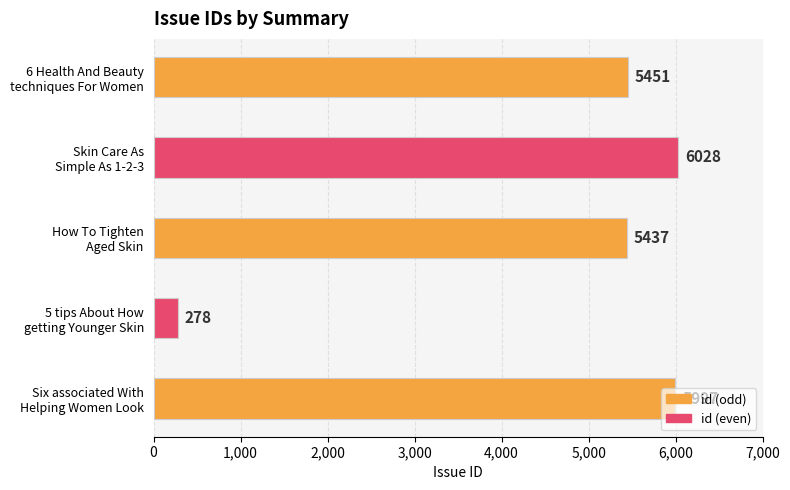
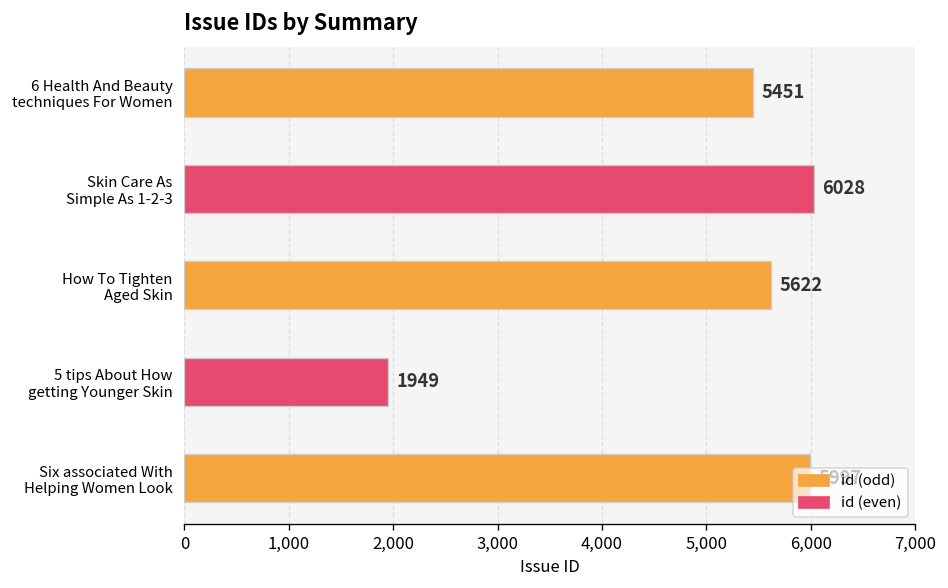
  {
    "6 Health And Beauty techniques For Women": 5451,
    "Skin Care As Simple As 1-2-3": 6028,
-   "How To Tighten Aged Skin": 5437,
-   "5 tips About How getting Younger Skin": 278
+   "How To Tighten Aged Skin": 5622,
+   "5 tips About How getting Younger Skin": 1949
  }
